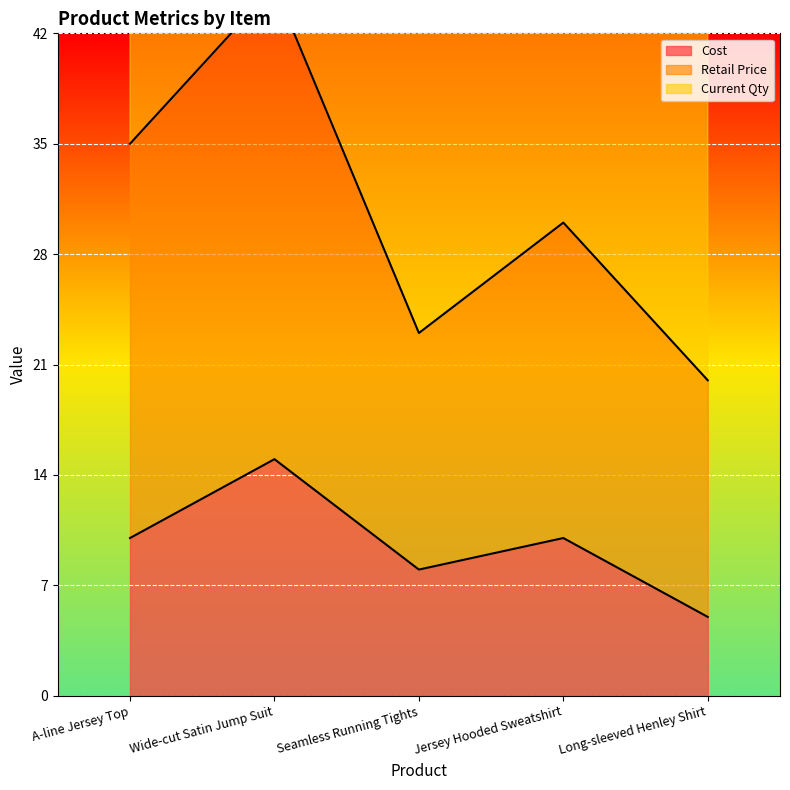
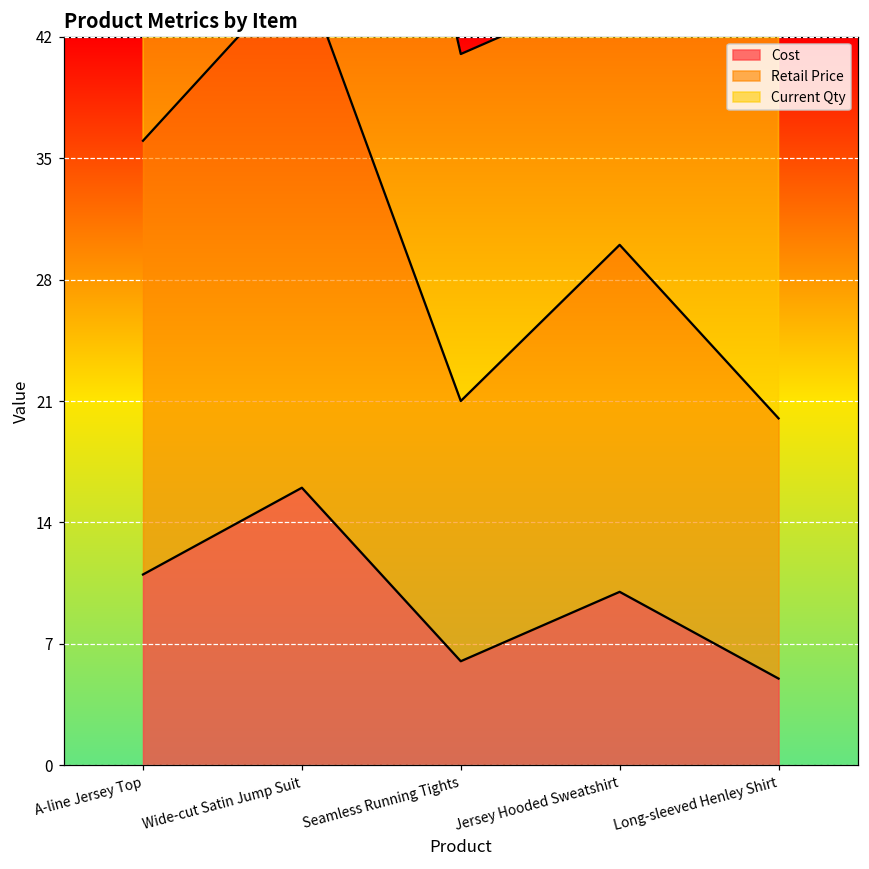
  {
    "Cost": {
-     "A-line Jersey Top": 10,
-     "Wide-cut Satin Jump Suit": 15,
-     "Seamless Running Tights": 8,
+     "A-line Jersey Top": 11,
+     "Wide-cut Satin Jump Suit": 16,
+     "Seamless Running Tights": 6,
      "Jersey Hooded Sweatshirt": 10,
      "Long-sleeved Henley Shirt": 5
    },
    "Retail Price": {
      "A-line Jersey Top": 25,
      "Seamless Running Tights": 15,
      "Jersey Hooded Sweatshirt": 20,
      "Long-sleeved Henley Shirt": 15
    }
  }
